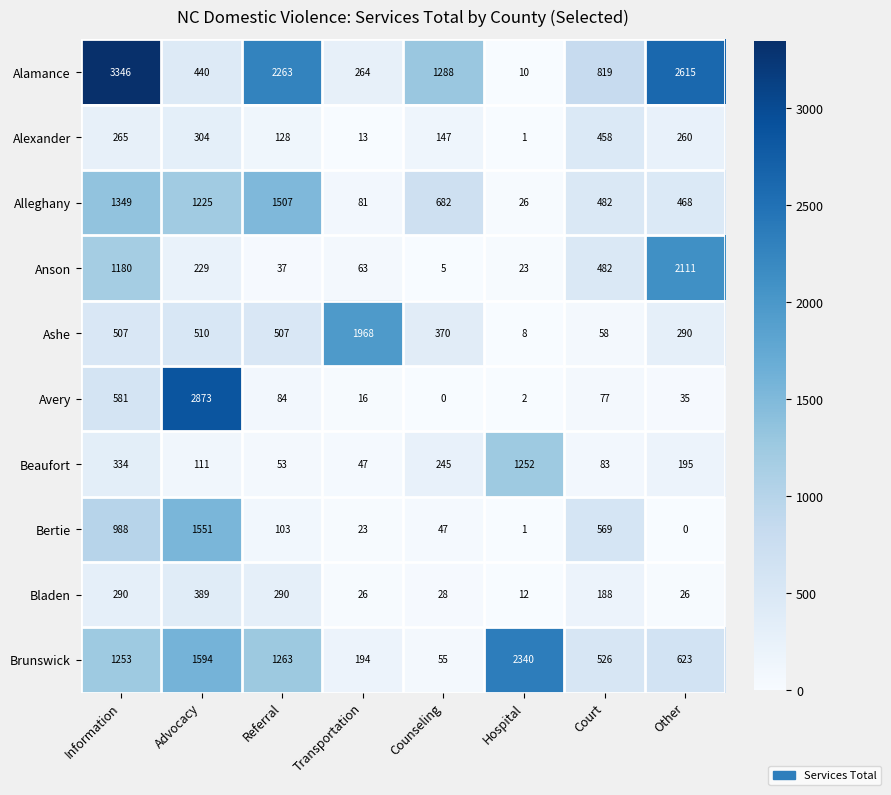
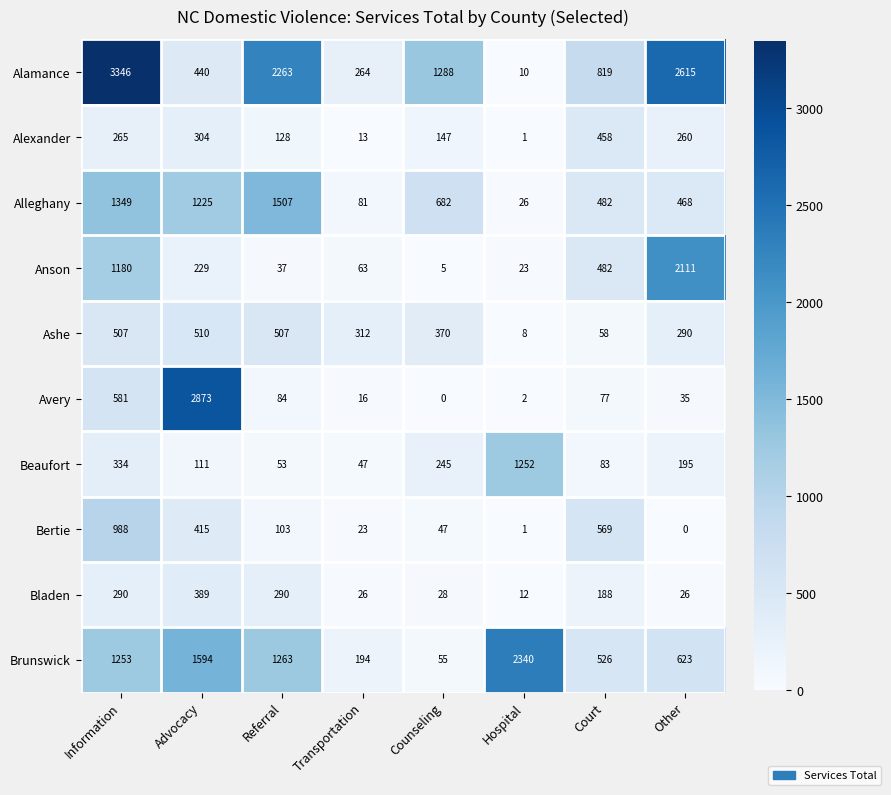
  {
    "Alamance": {
      "Information": 3346,
      "Advocacy": 440,
      "Referral": 2263,
      "Transportation": 264,
      "Counseling": 1288,
      "Hospital": 10,
      "Court": 819,
      "Other": 2615
    },
    "Alexander": {
      "Information": 265,
      "Advocacy": 304,
      "Referral": 128,
      "Transportation": 13,
      "Counseling": 147,
      "Hospital": 1,
      "Court": 458,
      "Other": 260
    },
    "Alleghany": {
      "Information": 1349,
      "Advocacy": 1225,
      "Referral": 1507,
      "Transportation": 81,
      "Counseling": 682,
      "Hospital": 26,
      "Court": 482,
      "Other": 468
    },
    "Anson": {
      "Information": 1180,
      "Advocacy": 229,
      "Referral": 37,
      "Transportation": 63,
      "Counseling": 5,
      "Hospital": 23,
      "Court": 482,
      "Other": 2111
    },
    "Ashe": {
      "Information": 507,
      "Advocacy": 510,
      "Referral": 507,
-     "Transportation": 1968,
+     "Transportation": 312,
      "Counseling": 370,
      "Hospital": 8,
      "Court": 58,
      "Other": 290
    },
    "Avery": {
      "Information": 581,
      "Advocacy": 2873,
      "Referral": 84,
      "Transportation": 16,
      "Counseling": 0,
      "Hospital": 2,
      "Court": 77,
      "Other": 35
    },
    "Beaufort": {
      "Information": 334,
      "Advocacy": 111,
      "Referral": 53,
      "Transportation": 47,
      "Counseling": 245,
      "Hospital": 1252,
      "Court": 83,
      "Other": 195
    },
    "Bertie": {
      "Information": 988,
-     "Advocacy": 1551,
+     "Advocacy": 415,
      "Referral": 103,
      "Transportation": 23,
      "Counseling": 47,
      "Hospital": 1,
      "Court": 569,
      "Other": 0
    },
    "Bladen": {
      "Information": 290,
      "Advocacy": 389,
      "Referral": 290,
      "Transportation": 26,
      "Counseling": 28,
      "Hospital": 12,
      "Court": 188,
      "Other": 26
    },
    "Brunswick": {
      "Information": 1253,
      "Advocacy": 1594,
      "Referral": 1263,
      "Transportation": 194,
      "Counseling": 55,
      "Hospital": 2340,
      "Court": 526,
      "Other": 623
    }
  }
